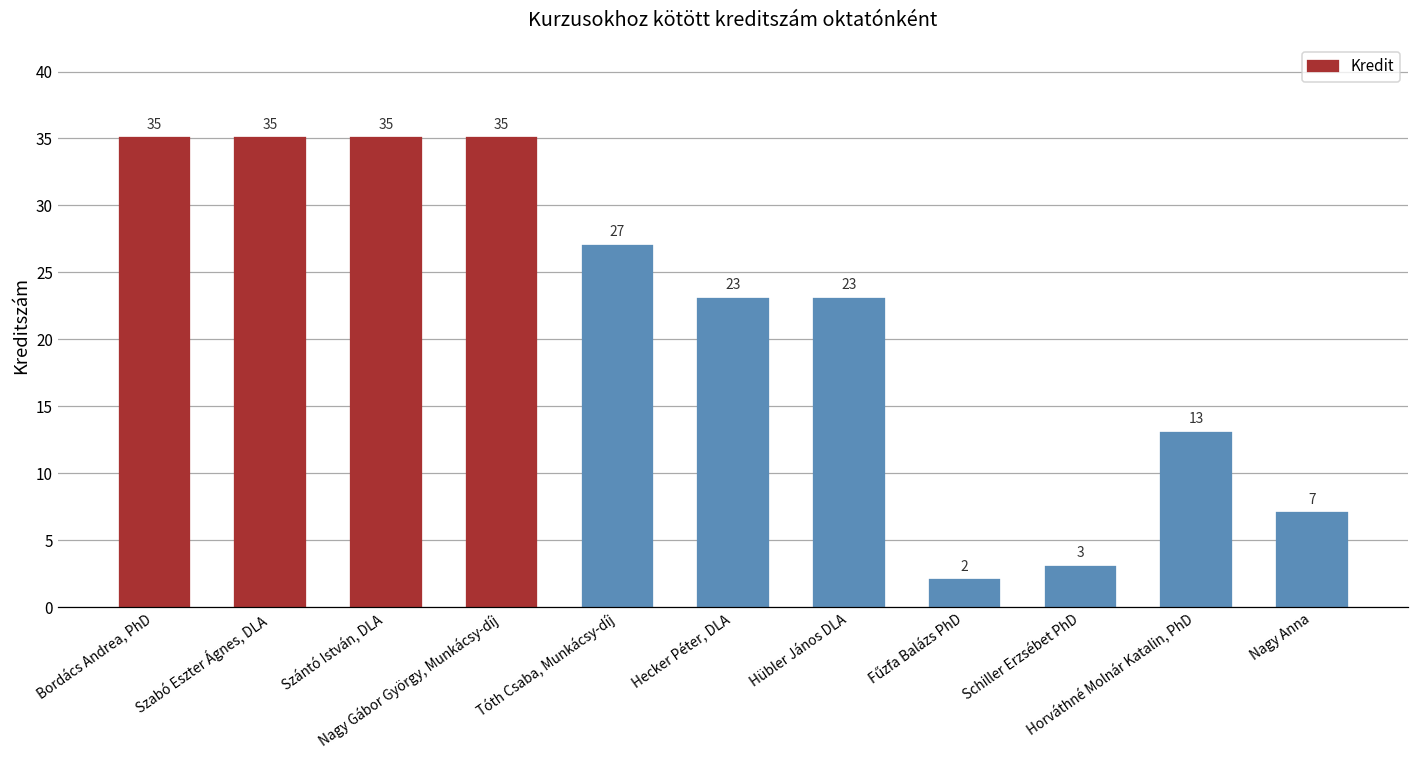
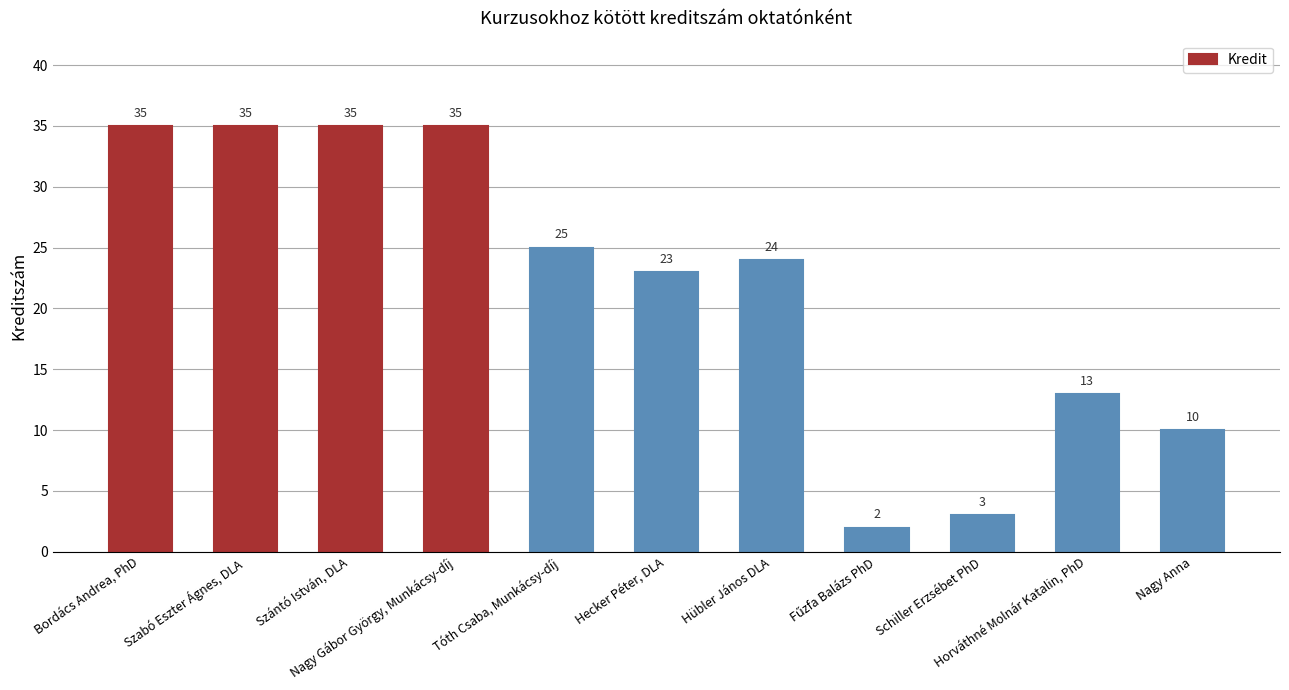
  {
    "Bordács Andrea, PhD": 35,
    "Szabó Eszter Ágnes, DLA": 35,
    "Szántó István, DLA": 35,
    "Nagy Gábor György, Munkácsy-díj": 35,
-   "Tóth Csaba, Munkácsy-díj": 27,
+   "Tóth Csaba, Munkácsy-díj": 25,
    "Hecker Péter, DLA": 23,
-   "Hübler János DLA": 23,
+   "Hübler János DLA": 24,
    "Fűzfa Balázs PhD": 2,
    "Schiller Erzsébet PhD": 3,
    "Horváthné Molnár Katalin, PhD": 13,
-   "Nagy Anna": 7
+   "Nagy Anna": 10
  }
